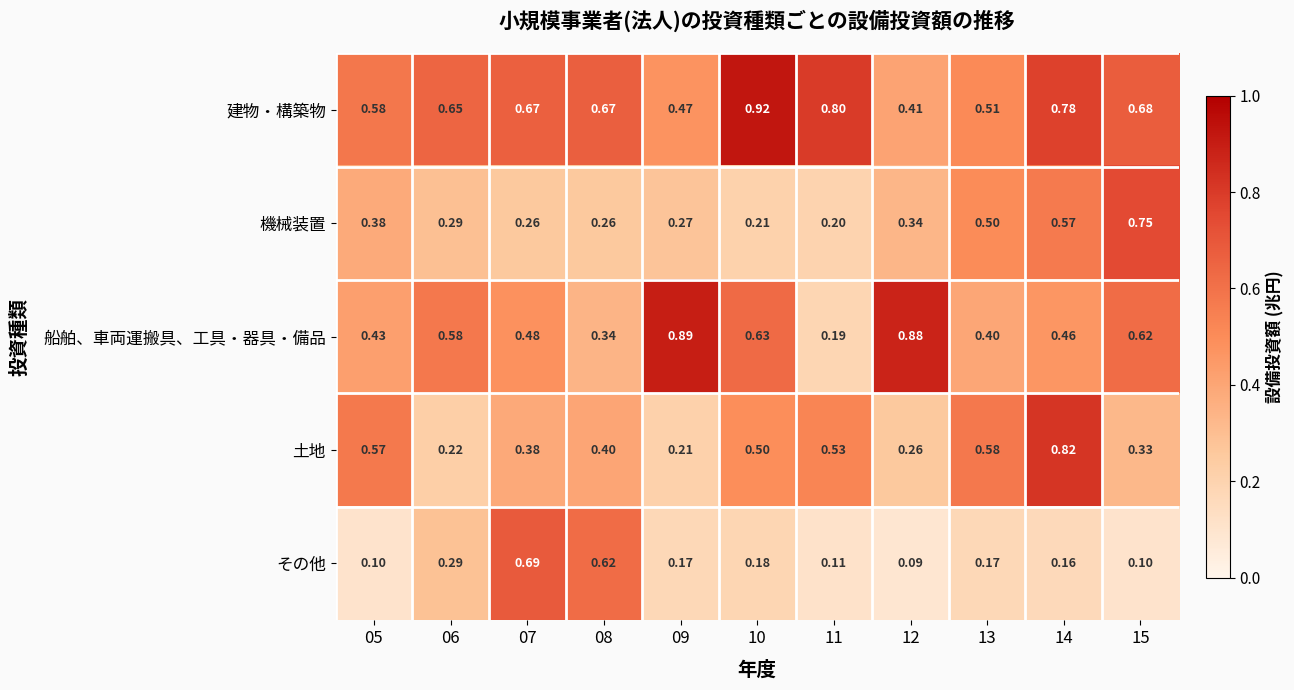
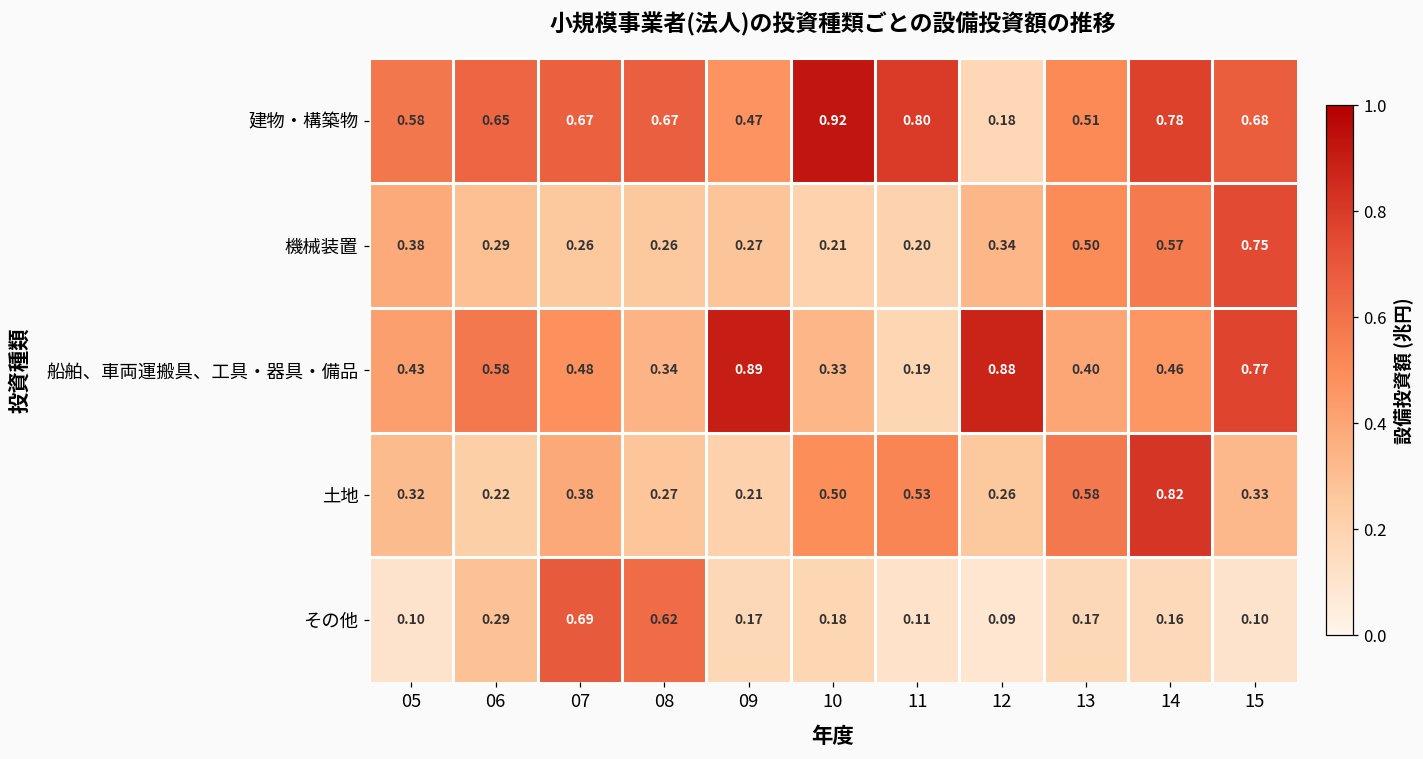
  {
    "建物・構築物": {
      "05": 0.58,
      "06": 0.65,
      "07": 0.67,
      "08": 0.67,
      "09": 0.47,
      "10": 0.92,
      "11": 0.80,
-     "12": 0.41,
+     "12": 0.18,
      "13": 0.51,
      "14": 0.78,
      "15": 0.68
    },
    "機械装置": {
      "05": 0.38,
      "06": 0.29,
      "07": 0.26,
      "08": 0.26,
      "09": 0.27,
      "10": 0.21,
      "11": 0.20,
      "12": 0.34,
      "13": 0.50,
      "14": 0.57,
      "15": 0.75
    },
    "船舶、車両運搬具、工具・器具・備品": {
      "05": 0.43,
      "06": 0.58,
      "07": 0.48,
      "08": 0.34,
      "09": 0.89,
-     "10": 0.63,
+     "10": 0.33,
      "11": 0.19,
      "12": 0.88,
      "13": 0.40,
      "14": 0.46,
-     "15": 0.62
+     "15": 0.77
    },
    "土地": {
-     "05": 0.57,
+     "05": 0.32,
      "06": 0.22,
      "07": 0.38,
-     "08": 0.40,
+     "08": 0.27,
      "09": 0.21,
      "10": 0.50,
      "11": 0.53,
      "12": 0.26,
      "13": 0.58,
      "14": 0.82,
      "15": 0.33
    },
    "その他": {
      "05": 0.10,
      "06": 0.29,
      "07": 0.69,
      "08": 0.62,
      "09": 0.17,
      "10": 0.18,
      "11": 0.11,
      "12": 0.09,
      "13": 0.17,
      "14": 0.16,
      "15": 0.10
    }
  }
